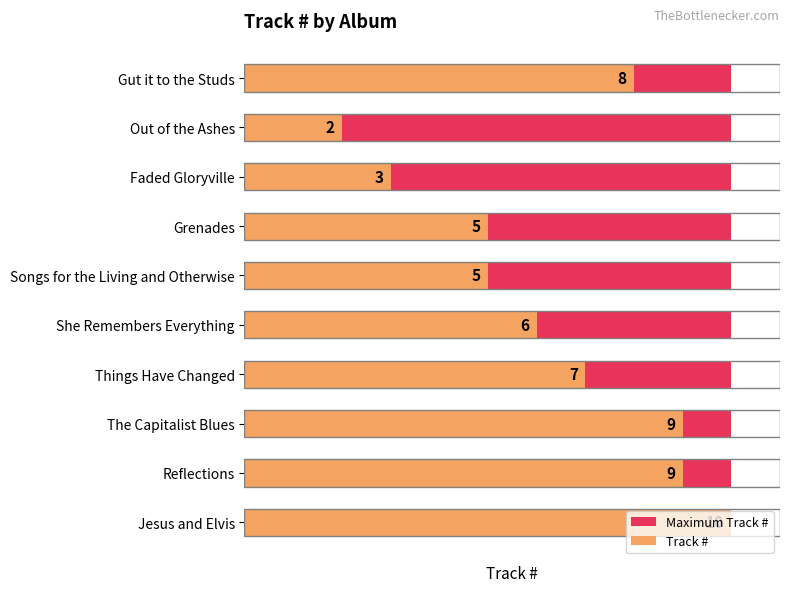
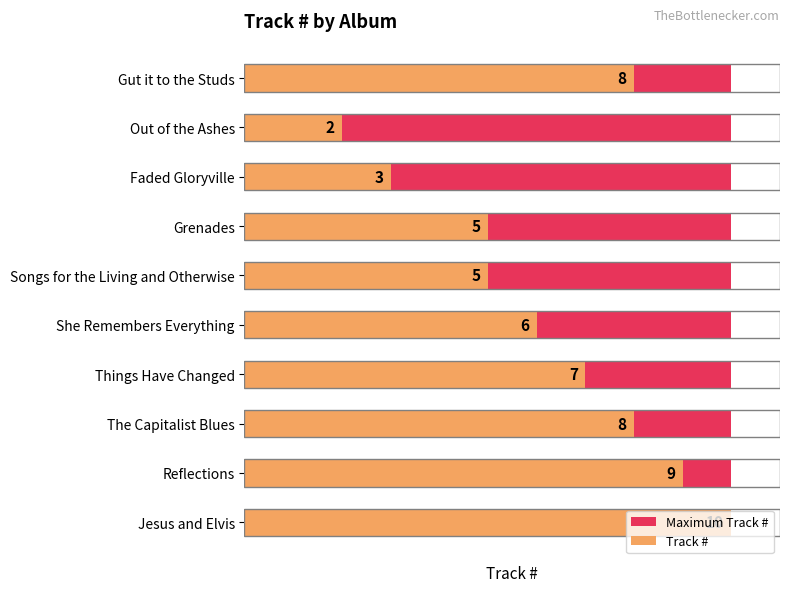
  {
    "Track #": {
-     "The Capitalist Blues": 9
+     "The Capitalist Blues": 8
    }
  }
